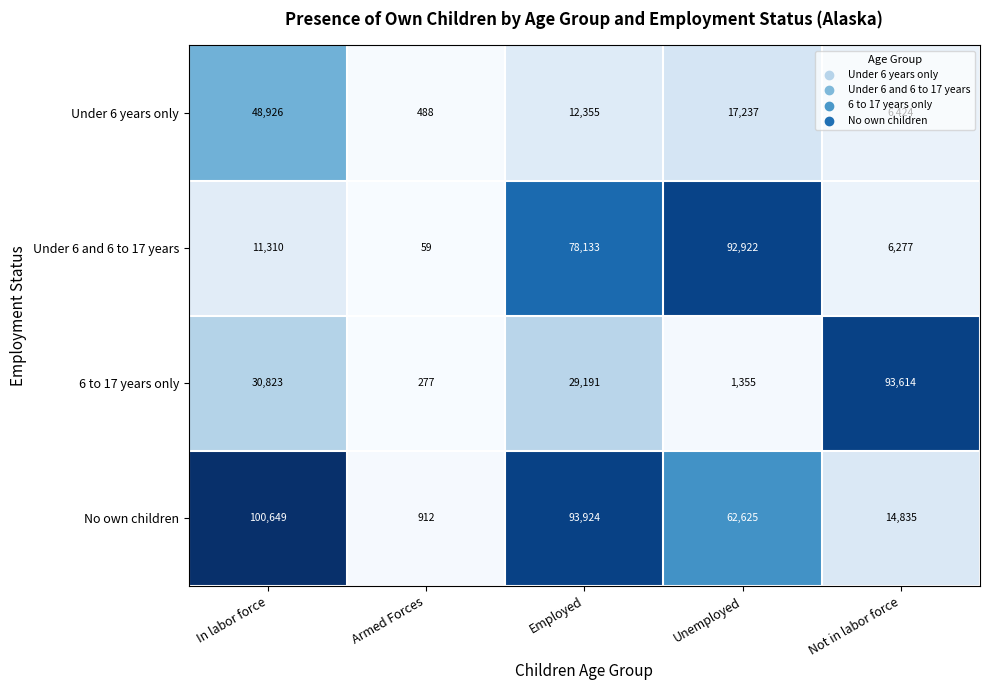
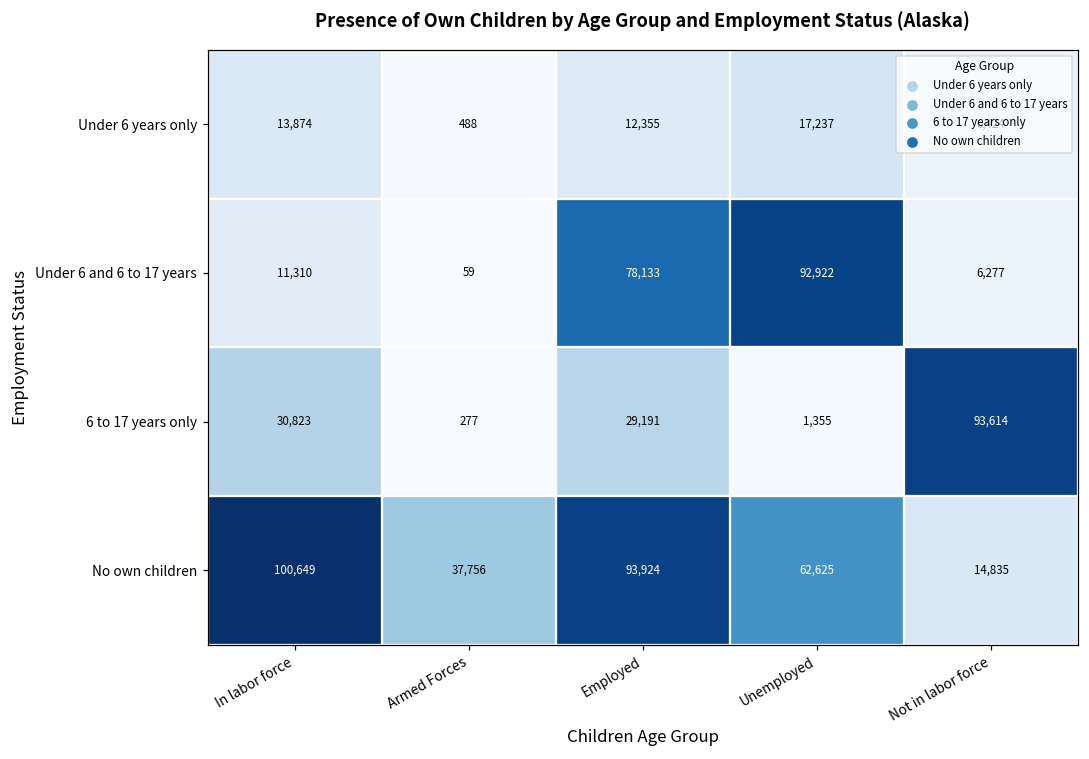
  {
    "Under 6 years only": {
-     "In labor force": "48,926",
+     "In labor force": "13,874",
      "Armed Forces": "488",
      "Employed": "12,355",
      "Unemployed": "17,237"
    },
    "Under 6 and 6 to 17 years": {
      "In labor force": "11,310",
      "Armed Forces": "59",
      "Employed": "78,133",
      "Unemployed": "92,922",
      "Not in labor force": "6,277"
    },
    "6 to 17 years only": {
      "In labor force": "30,823",
      "Armed Forces": "277",
      "Employed": "29,191",
      "Unemployed": "1,355",
      "Not in labor force": "93,614"
    },
    "No own children": {
      "In labor force": "100,649",
-     "Armed Forces": "912",
+     "Armed Forces": "37,756",
      "Employed": "93,924",
      "Unemployed": "62,625",
      "Not in labor force": "14,835"
    }
  }
